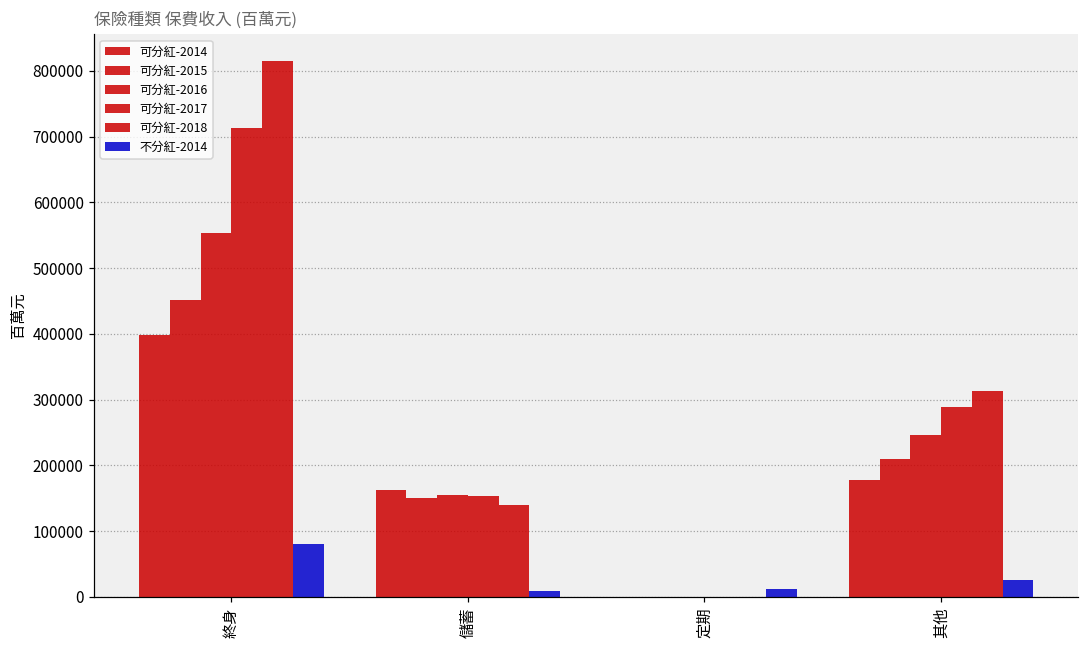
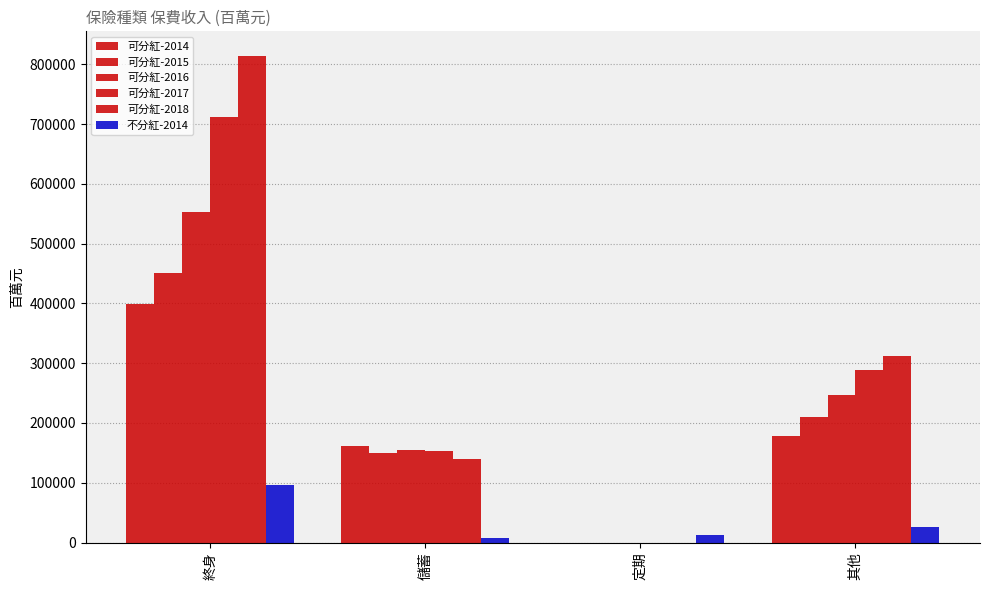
  {
    "不分紅-2014": {
-     "終身": 80000,
+     "終身": 100000,
      "儲蓄": 10000,
      "定期": 10000,
      "其他": 30000
    }
  }
